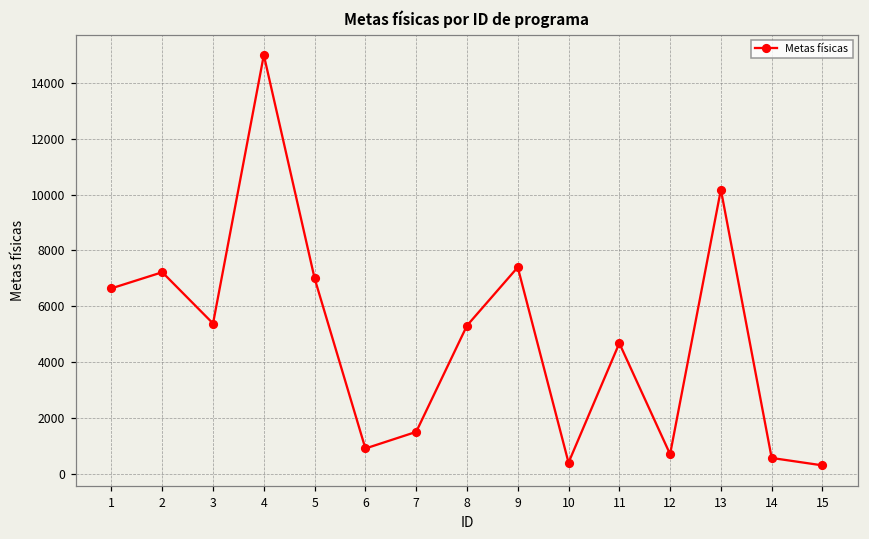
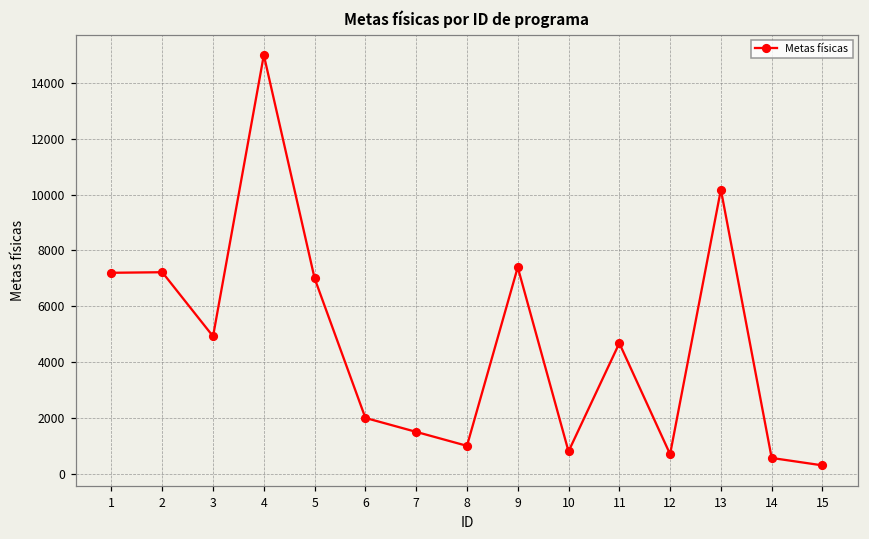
  {
-   "1": 6600,
+   "1": 7200,
    "2": 7200,
-   "3": 5400,
+   "3": 4900,
    "4": 15000,
    "5": 7000,
-   "6": 900,
+   "6": 2000,
    "7": 1500,
-   "8": 5300,
+   "8": 1000,
    "9": 7400,
-   "10": 400,
+   "10": 800,
    "11": 4700,
    "12": 700,
    "13": 10200,
    "14": 600,
    "15": 300
  }
